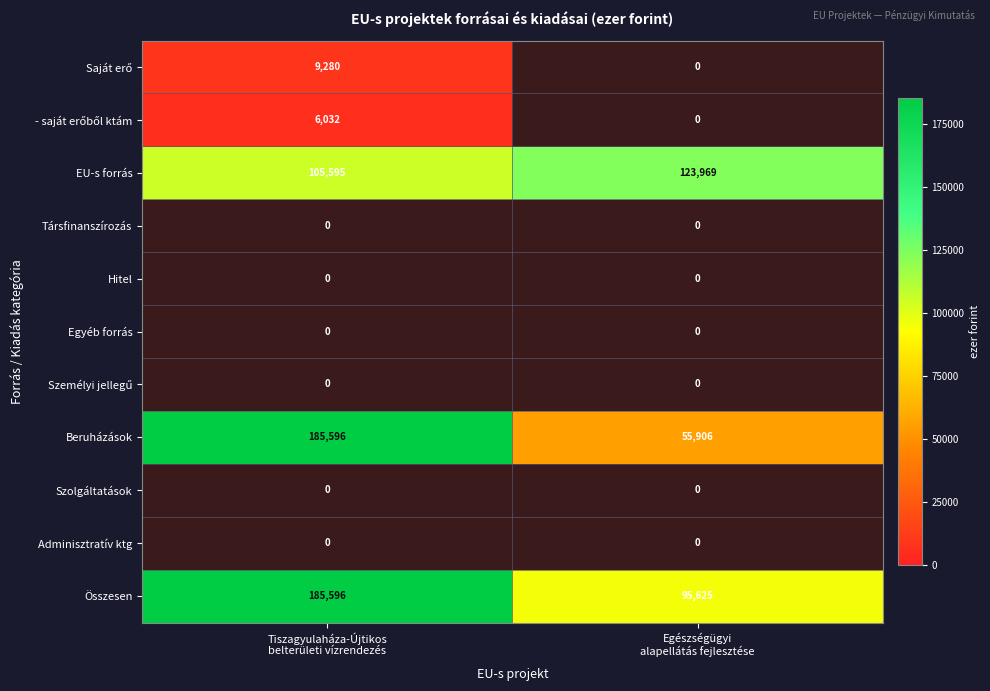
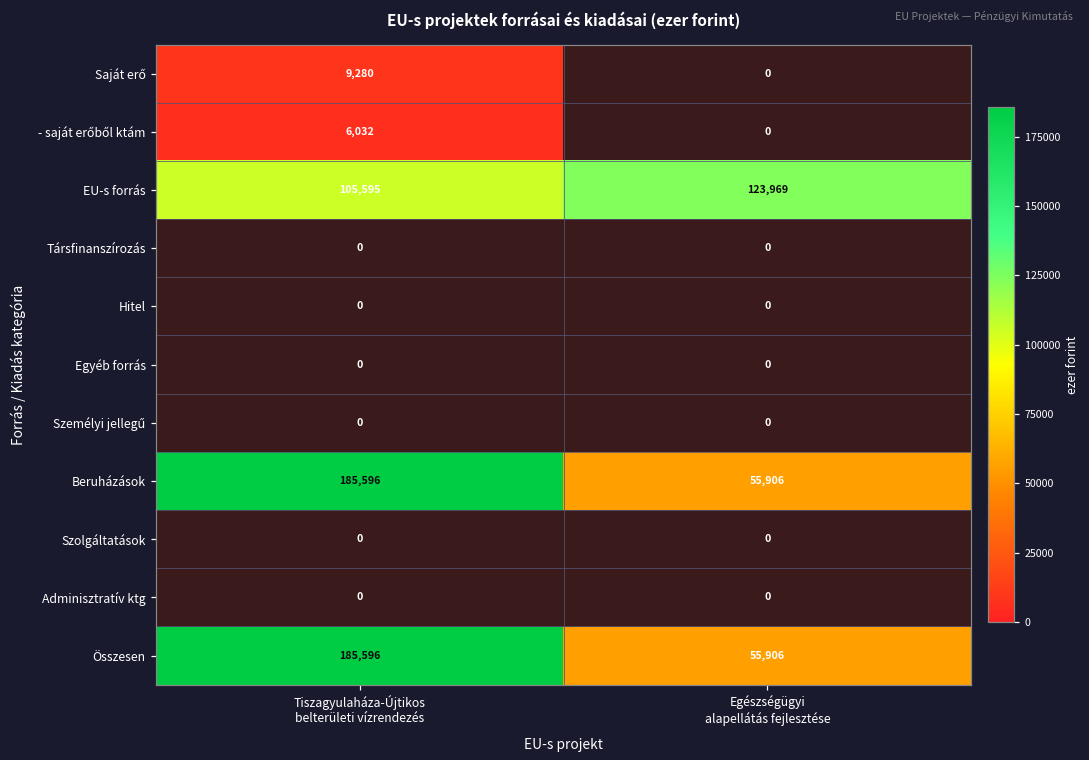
  {
    "Saját erő": {
      "Tiszagyulaháza-Újtikos belterületi vízrendezés": "9,280"
    },
    "- saját erőből ktám": {
      "Tiszagyulaháza-Újtikos belterületi vízrendezés": "6,032"
    },
    "EU-s forrás": {
      "Tiszagyulaháza-Újtikos belterületi vízrendezés": "105,595",
      "Egészségügyi alapellátás fejlesztése": "123,969"
    },
    "Beruházások": {
      "Tiszagyulaháza-Újtikos belterületi vízrendezés": "185,596",
      "Egészségügyi alapellátás fejlesztése": "55,906"
    },
    "Összesen": {
      "Tiszagyulaháza-Újtikos belterületi vízrendezés": "185,596",
-     "Egészségügyi alapellátás fejlesztése": "95,625"
+     "Egészségügyi alapellátás fejlesztése": "55,906"
    }
  }
